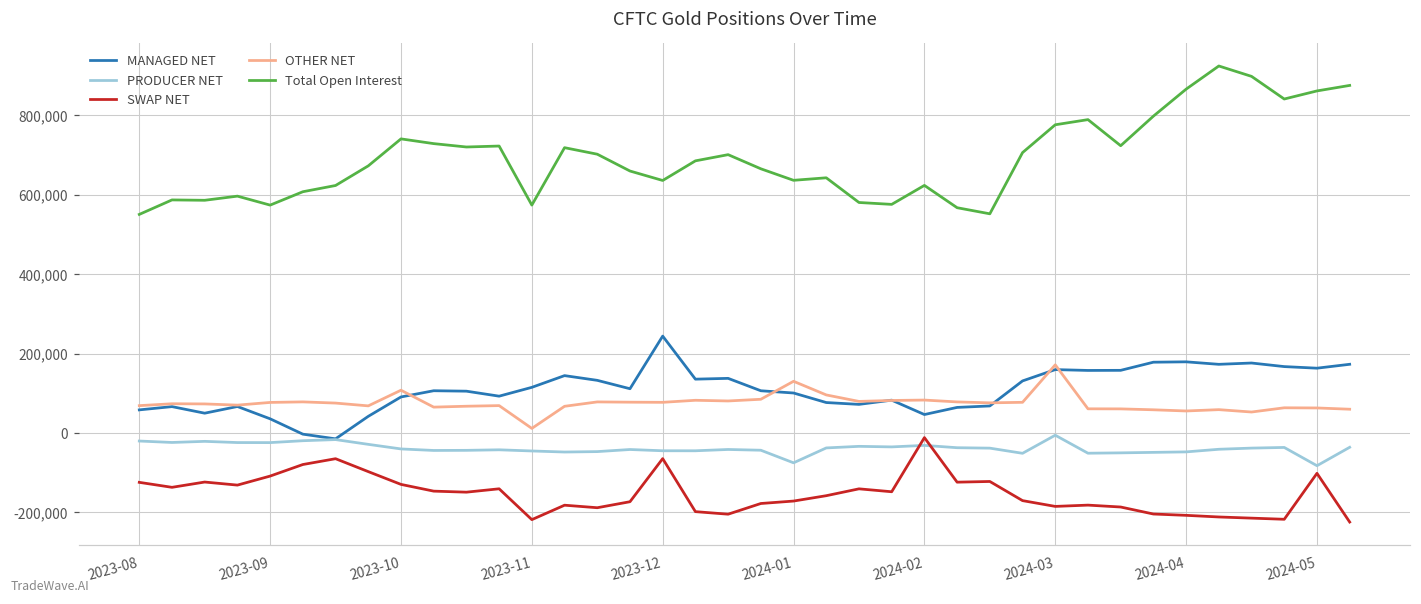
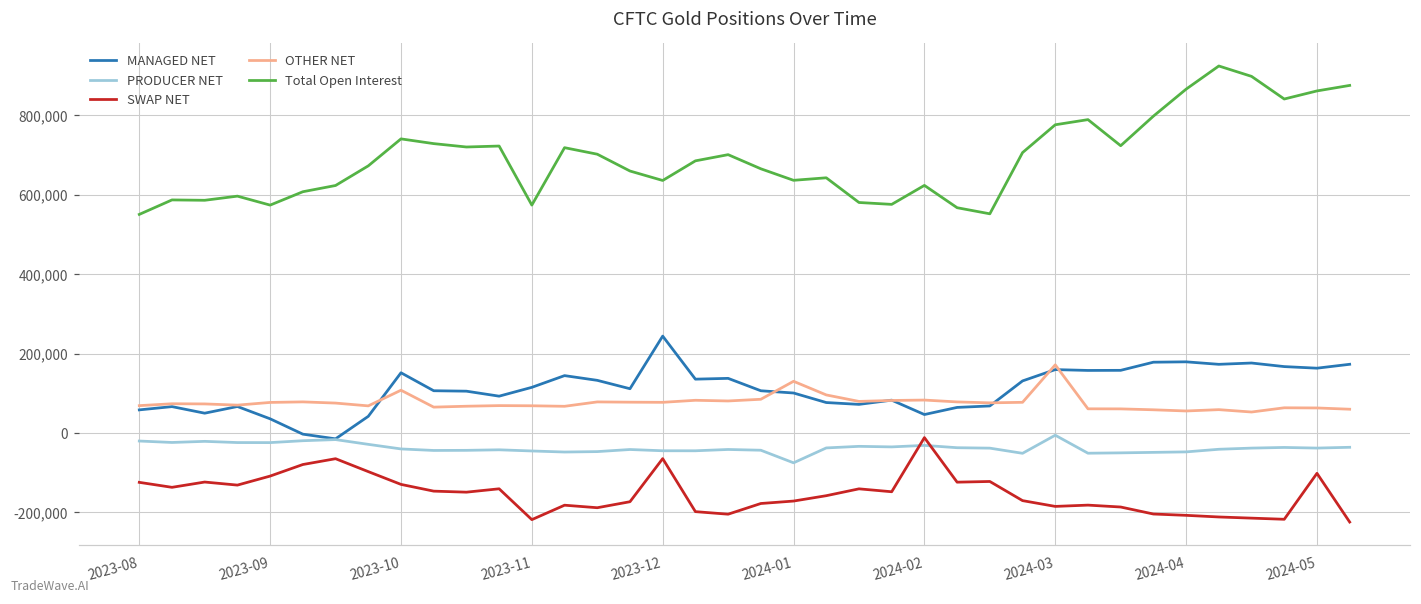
  {
    "MANAGED NET": {
      "2023-08": "60,000",
      "2023-09": "40,000",
-     "2023-10": "90,000",
+     "2023-10": "150,000",
      "2023-11": "110,000",
      "2023-12": "240,000",
      "2024-01": "100,000",
      "2024-02": "50,000",
      "2024-03": "160,000",
      "2024-04": "180,000",
      "2024-05": "160,000"
    },
    "PRODUCER NET": {
      "2023-08": "-20,000",
      "2023-09": "-20,000",
      "2023-10": "-40,000",
      "2023-11": "-50,000",
      "2023-12": "-40,000",
      "2024-01": "-80,000",
      "2024-02": "-30,000",
      "2024-03": "-10,000",
      "2024-04": "-50,000",
-     "2024-05": "-80,000"
+     "2024-05": "-40,000"
    },
    "SWAP NET": {
      "2023-08": "-120,000",
      "2023-09": "-110,000",
      "2023-10": "-130,000",
      "2023-11": "-220,000",
      "2023-12": "-60,000",
      "2024-01": "-170,000",
      "2024-02": "-10,000",
      "2024-03": "-180,000",
      "2024-04": "-210,000",
      "2024-05": "-100,000"
    },
    "OTHER NET": {
      "2023-08": "70,000",
      "2023-09": "80,000",
      "2023-10": "110,000",
-     "2023-11": "10,000",
+     "2023-11": "70,000",
      "2023-12": "80,000",
      "2024-01": "130,000",
      "2024-02": "80,000",
      "2024-03": "170,000",
      "2024-04": "60,000",
      "2024-05": "60,000"
    },
    "Total Open Interest": {
      "2023-08": "550,000",
      "2023-09": "570,000",
      "2023-10": "740,000",
      "2023-11": "570,000",
      "2023-12": "640,000",
      "2024-01": "640,000",
      "2024-02": "620,000",
      "2024-03": "780,000",
      "2024-04": "870,000",
      "2024-05": "860,000"
    }
  }
